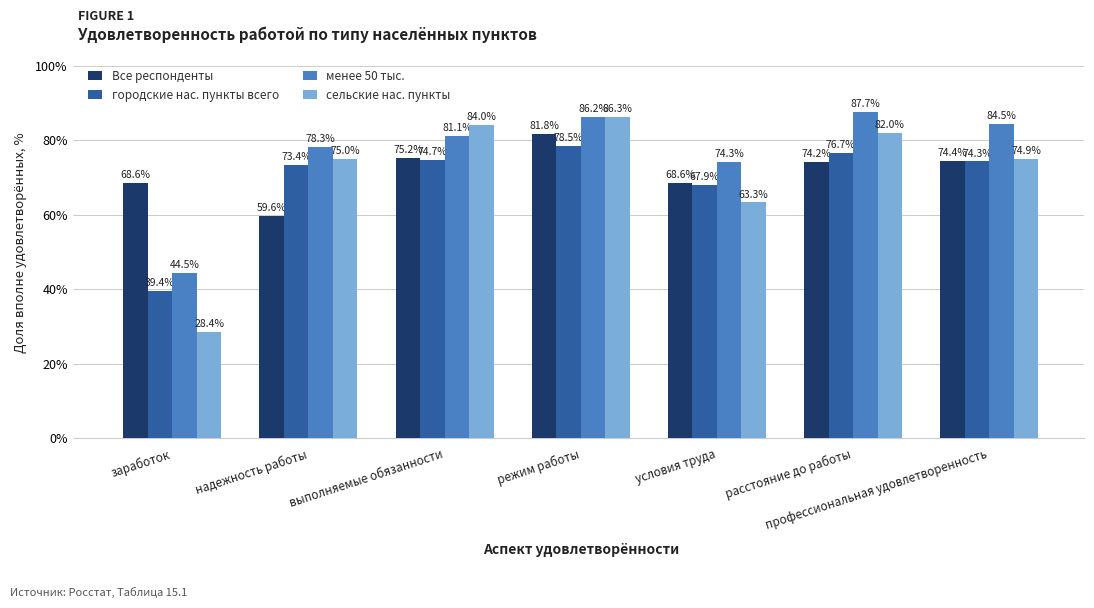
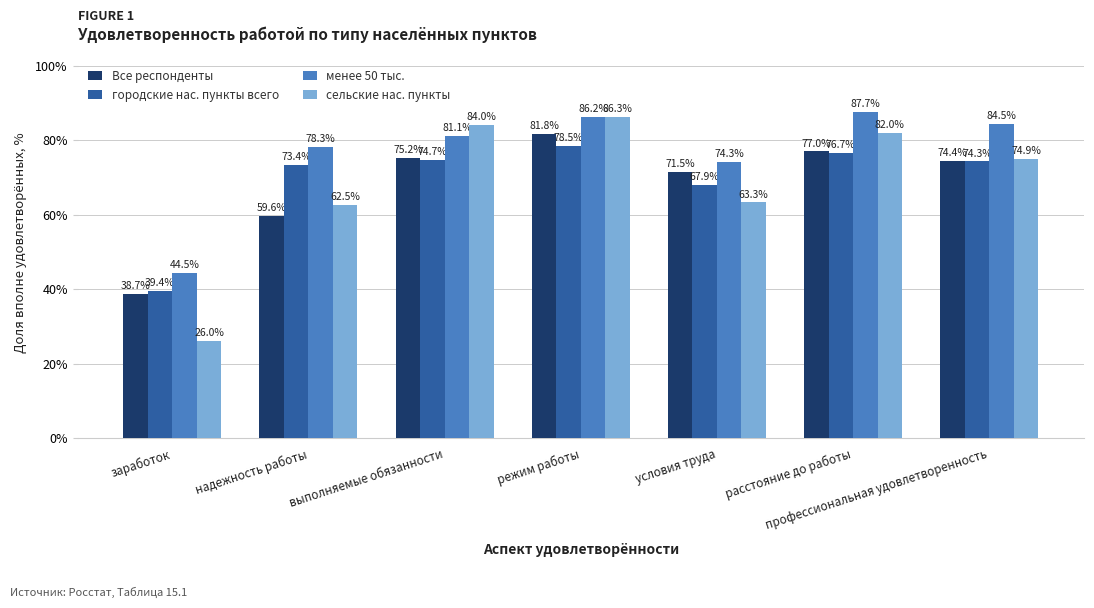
  {
    "Все респонденты": {
-     "заработок": "68.6%",
+     "заработок": "38.7%",
      "надежность работы": "59.6%",
      "выполняемые обязанности": "75.2%",
      "режим работы": "81.8%",
-     "условия труда": "68.6%",
-     "расстояние до работы": "74.2%"
+     "условия труда": "71.5%",
+     "расстояние до работы": "77.0%"
    },
    "сельские нас. пункты": {
-     "заработок": "28.4%",
-     "надежность работы": "75.0%",
+     "заработок": "26.0%",
+     "надежность работы": "62.5%",
      "выполняемые обязанности": "84.0%",
      "условия труда": "63.3%",
      "расстояние до работы": "82.0%",
      "профессиональная удовлетворенность": "74.9%"
    }
  }
